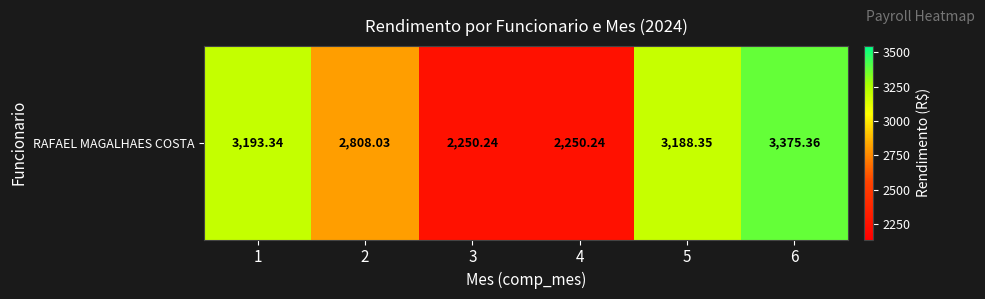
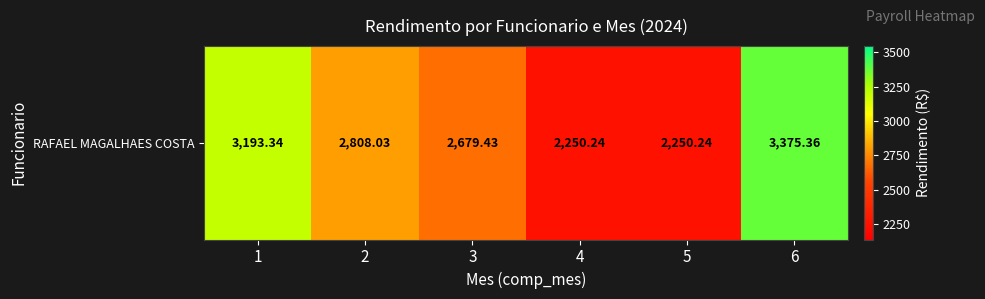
  {
    "RAFAEL MAGALHAES COSTA": {
      "1": "3,193.34",
      "2": "2,808.03",
-     "3": "2,250.24",
+     "3": "2,679.43",
      "4": "2,250.24",
-     "5": "3,188.35",
+     "5": "2,250.24",
      "6": "3,375.36"
    }
  }
